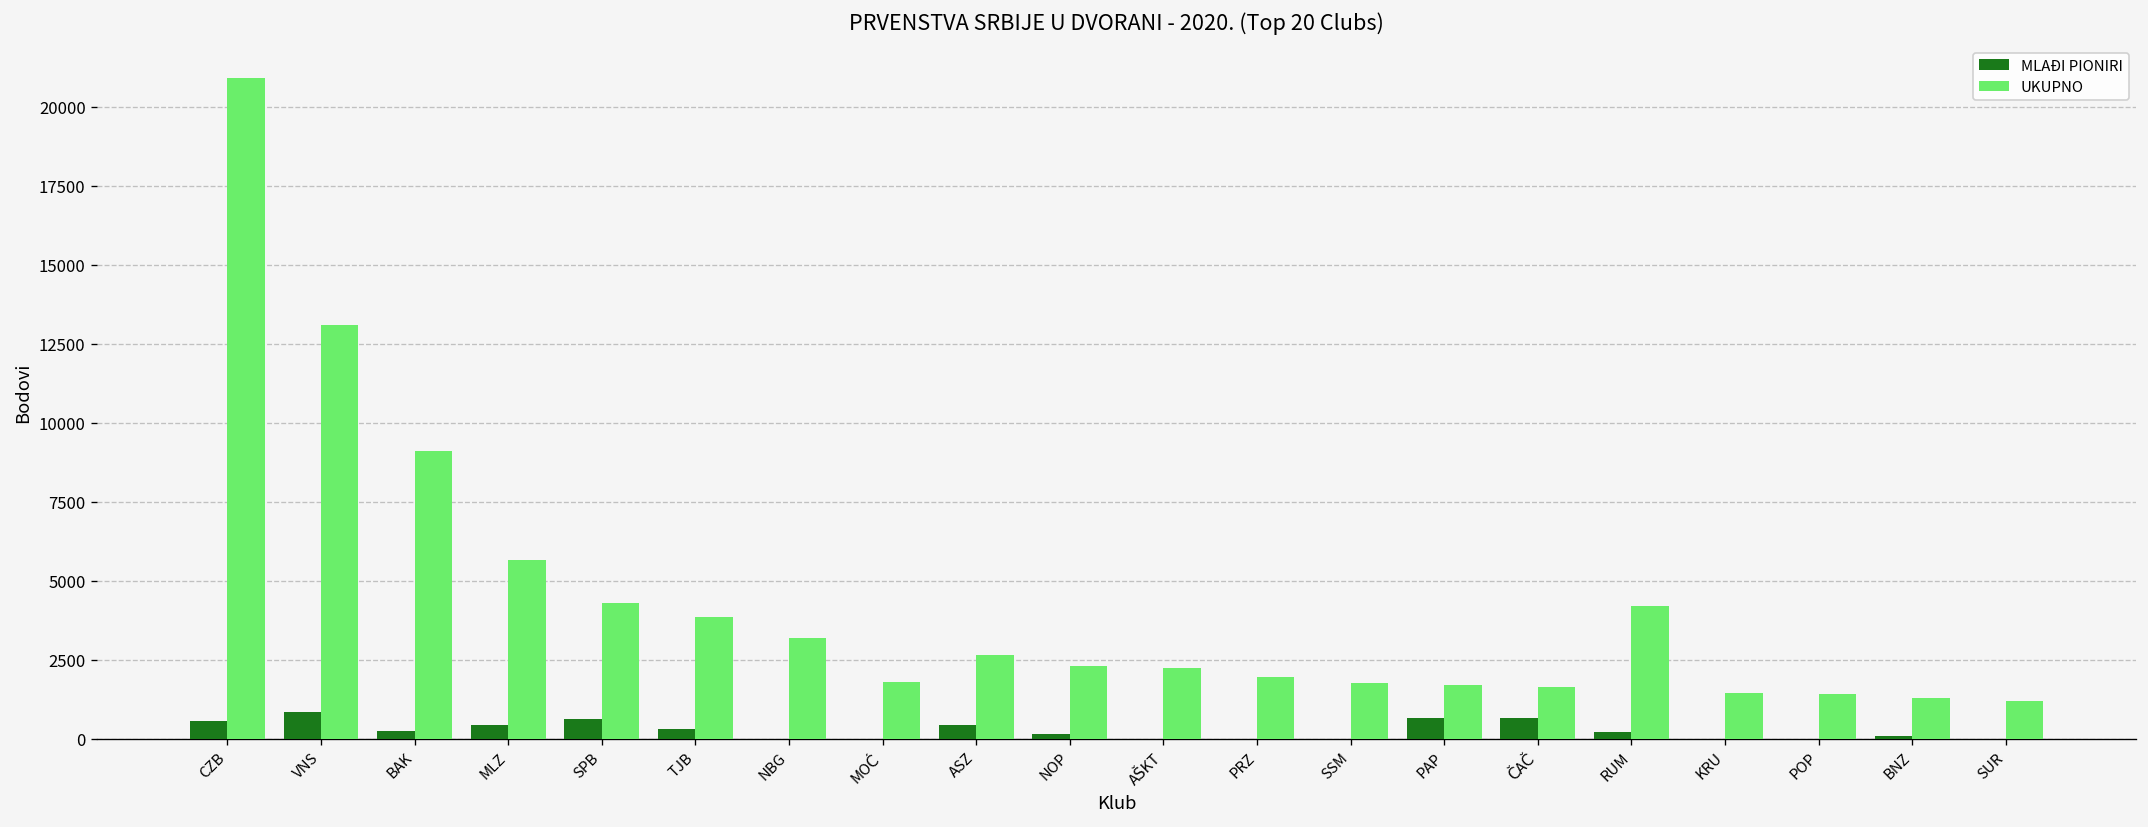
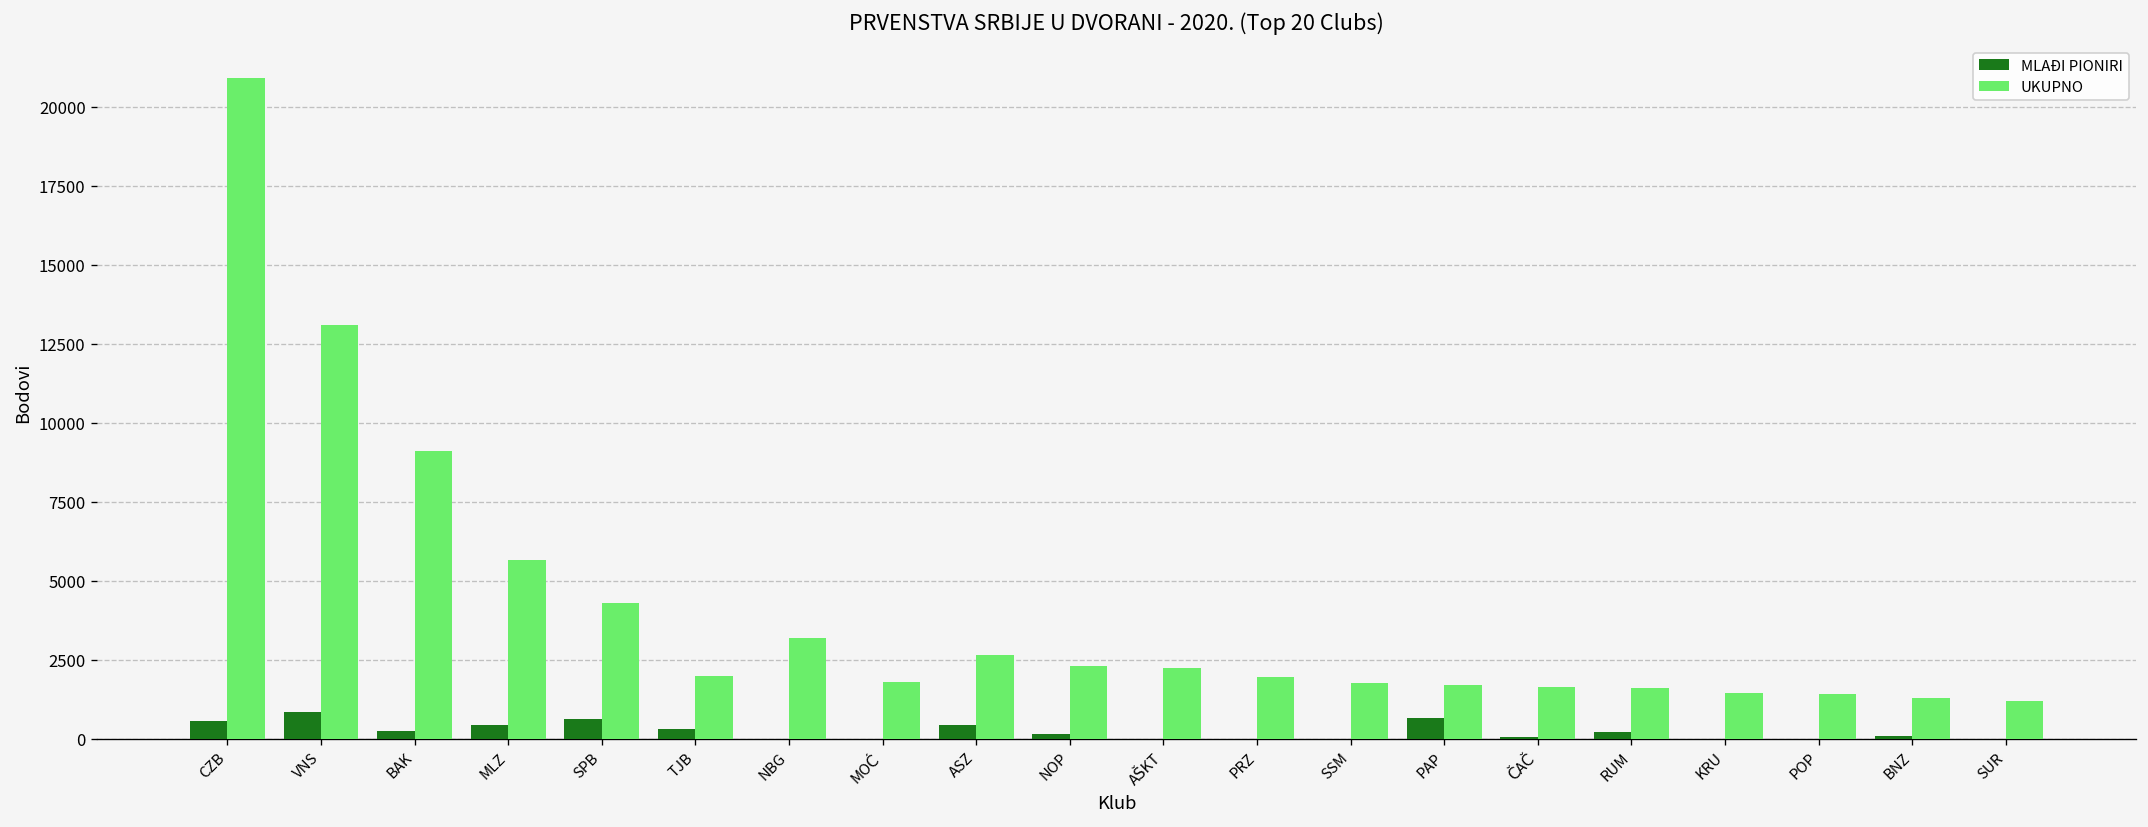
  {
    "MLAĐI PIONIRI": {
      "CZB": 600,
      "VNS": 900,
      "BAK": 300,
      "MLZ": 500,
      "SPB": 600,
      "TJB": 300,
      "NBG": 0,
      "MOĆ": 0,
      "ASZ": 500,
      "NOP": 200,
      "AŠKT": 0,
      "PRZ": 0,
      "SSM": 0,
      "PAP": 700,
-     "ČAČ": 700,
+     "ČAČ": 100,
      "RUM": 200,
      "KRU": 0,
      "POP": 0,
      "BNZ": 100,
      "SUR": 0
    },
    "UKUPNO": {
      "CZB": 20900,
      "VNS": 13100,
      "BAK": 9100,
      "MLZ": 5700,
      "SPB": 4300,
-     "TJB": 3900,
+     "TJB": 2000,
      "NBG": 3200,
      "MOĆ": 1800,
      "ASZ": 2700,
      "NOP": 2300,
      "AŠKT": 2300,
      "PRZ": 2000,
      "SSM": 1800,
      "PAP": 1700,
      "ČAČ": 1700,
-     "RUM": 4200,
+     "RUM": 1600,
      "KRU": 1500,
      "POP": 1400,
      "BNZ": 1300,
      "SUR": 1200
    }
  }
